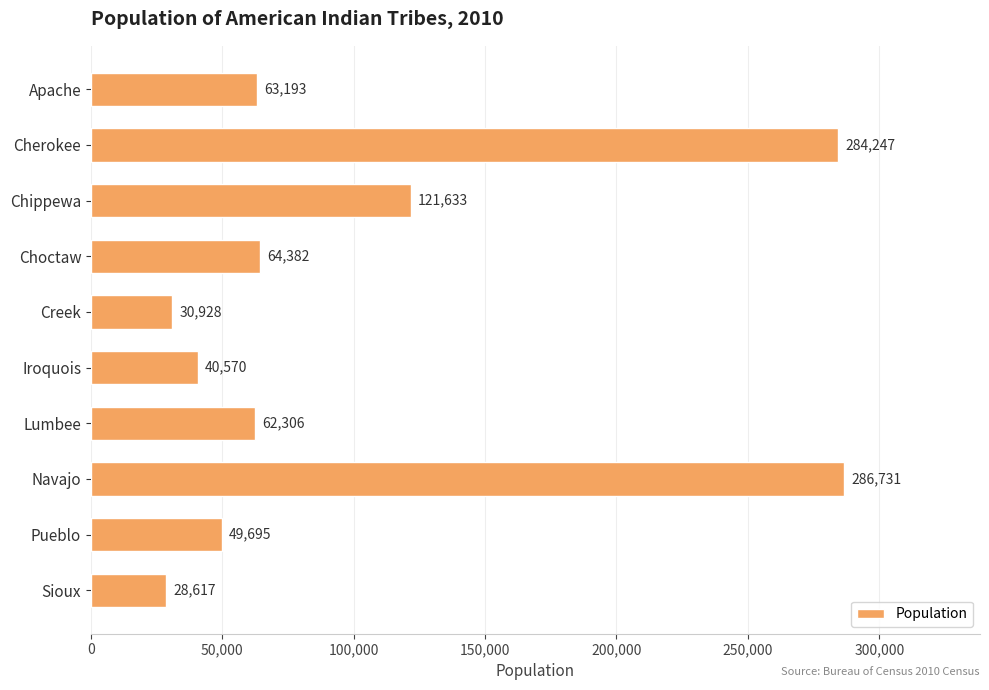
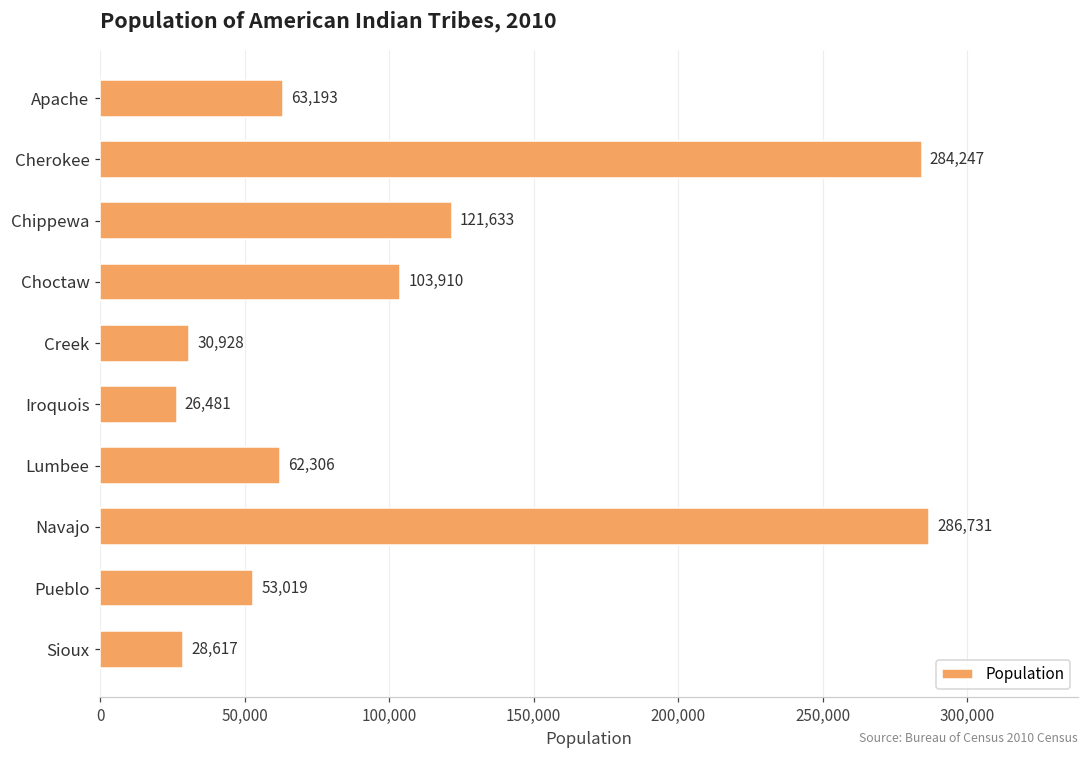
  {
    "Apache": "63,193",
    "Cherokee": "284,247",
    "Chippewa": "121,633",
-   "Choctaw": "64,382",
+   "Choctaw": "103,910",
    "Creek": "30,928",
-   "Iroquois": "40,570",
+   "Iroquois": "26,481",
    "Lumbee": "62,306",
    "Navajo": "286,731",
-   "Pueblo": "49,695",
+   "Pueblo": "53,019",
    "Sioux": "28,617"
  }
